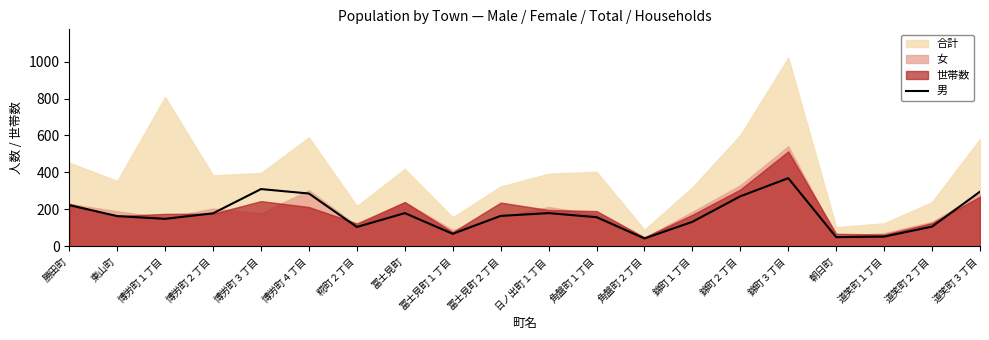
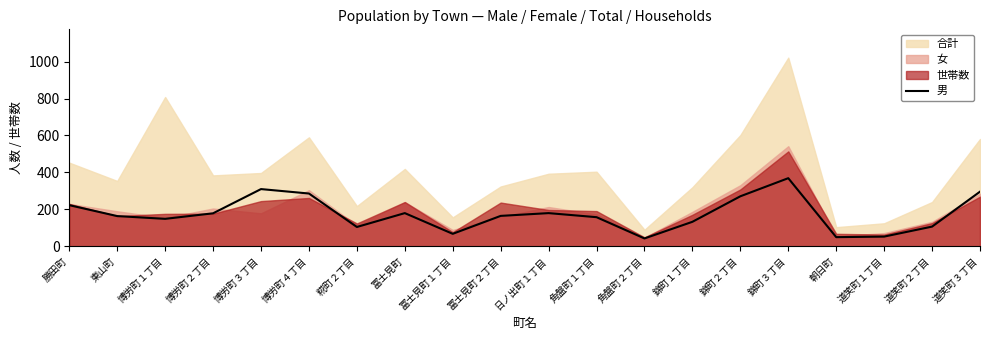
  {
    "合計": {
      "勝田町": 450,
      "東山町": 350,
      "博労町１丁目": 810,
      "博労町２丁目": 380,
      "博労町３丁目": 400,
      "博労町４丁目": 590,
      "糀町２丁目": 220,
      "冨士見町": 420,
      "冨士見町１丁目": 160,
      "冨士見町２丁目": 320,
      "日ノ出町１丁目": 390,
      "角盤町１丁目": 400,
      "角盤町２丁目": 90,
      "錦町１丁目": 320,
      "錦町２丁目": 600,
      "錦町３丁目": 1020,
      "朝日町": 100,
      "道笑町１丁目": 130,
      "道笑町２丁目": 240,
      "道笑町３丁目": 580
    },
    "男": {
      "博労町３丁目": 310,
      "博労町４丁目": 290,
      "冨士見町": 180,
      "日ノ出町１丁目": 180,
      "角盤町１丁目": 160,
      "錦町１丁目": 130,
      "錦町２丁目": 270,
      "錦町３丁目": 370,
      "道笑町２丁目": 110
    },
    "女": {
      "東山町": 190,
      "博労町２丁目": 210,
      "博労町３丁目": 180,
      "博労町４丁目": 300,
      "日ノ出町１丁目": 210,
      "角盤町１丁目": 170,
      "錦町１丁目": 190,
      "錦町２丁目": 330,
      "錦町３丁目": 540
    },
    "世帯数": {
      "博労町１丁目": 180,
      "博労町３丁目": 250,
-     "博労町４丁目": 210,
+     "博労町４丁目": 260,
      "冨士見町２丁目": 240,
      "日ノ出町１丁目": 200,
      "角盤町１丁目": 190,
      "錦町１丁目": 170,
      "錦町２丁目": 310,
      "錦町３丁目": 510,
      "朝日町": 70,
      "道笑町３丁目": 270
    }
  }
